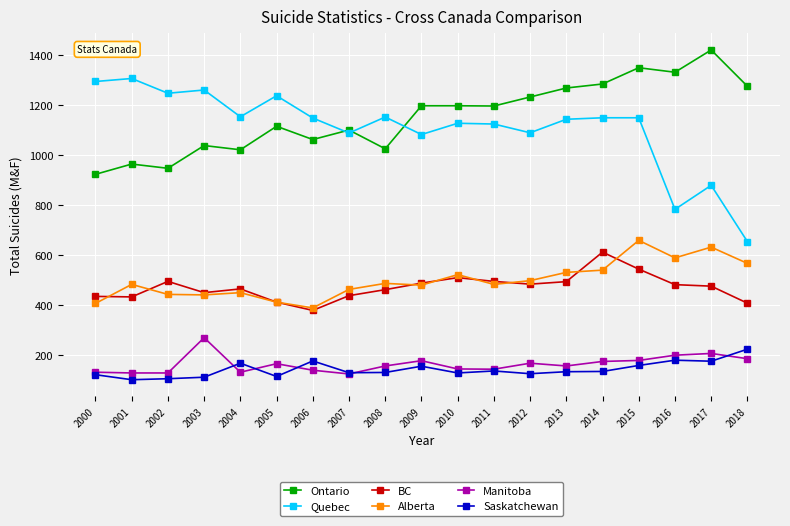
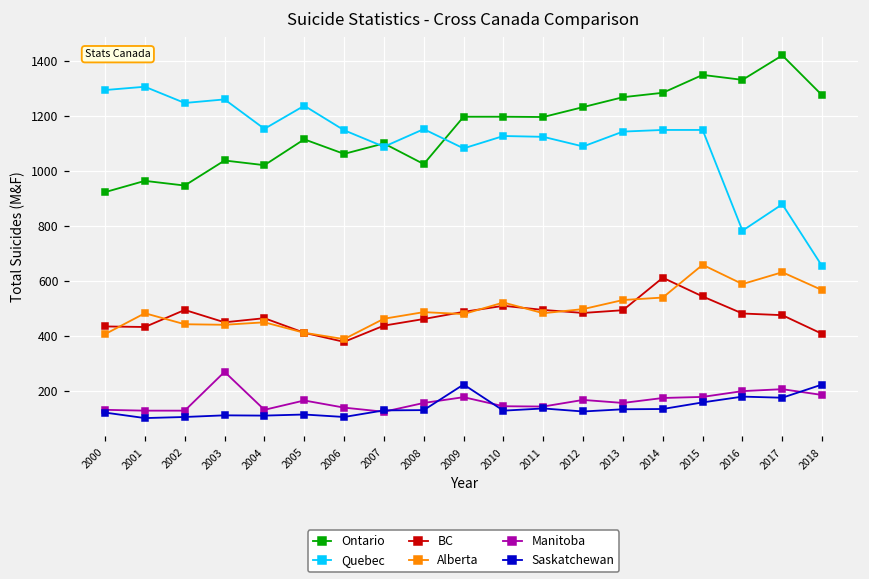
  {
    "Ontario": {
      "2000": 920,
      "2001": 960,
      "2002": 950,
      "2003": 1040,
      "2004": 1020,
      "2005": 1120,
      "2006": 1060,
      "2007": 1100,
      "2008": 1030,
      "2009": 1200,
      "2010": 1200,
      "2011": 1200,
      "2012": 1230,
      "2013": 1270,
      "2014": 1280,
      "2015": 1350,
      "2016": 1330,
      "2017": 1420,
      "2018": 1280
    },
    "Quebec": {
      "2000": 1290,
      "2001": 1310,
      "2002": 1250,
      "2003": 1260,
      "2004": 1150,
      "2005": 1240,
      "2006": 1150,
      "2007": 1090,
      "2008": 1150,
      "2009": 1080,
      "2010": 1130,
      "2011": 1120,
      "2012": 1090,
      "2013": 1140,
      "2014": 1150,
      "2015": 1150,
      "2016": 780,
      "2017": 880,
      "2018": 650
    },
    "BC": {
      "2000": 440,
      "2001": 430,
      "2002": 500,
      "2004": 470,
      "2007": 440,
      "2008": 460,
      "2010": 510,
      "2011": 500,
      "2012": 480,
      "2013": 490,
      "2014": 610,
      "2015": 540,
      "2016": 480,
      "2017": 480,
      "2018": 410
    },
    "Alberta": {
      "2000": 410,
      "2001": 480,
      "2002": 440,
      "2004": 450,
      "2007": 460,
      "2008": 490,
      "2010": 520,
      "2011": 480,
      "2012": 500,
      "2013": 530,
      "2014": 540,
      "2015": 660,
      "2016": 590,
      "2017": 630,
      "2018": 570
    },
    "Manitoba": {
      "2001": 130,
      "2002": 130,
      "2003": 270,
      "2004": 130,
      "2005": 170,
      "2006": 140,
      "2008": 160,
      "2009": 180,
      "2010": 150,
      "2012": 170,
      "2013": 160,
      "2014": 180,
      "2015": 180,
      "2016": 200,
      "2017": 210,
      "2018": 190
    },
    "Saskatchewan": {
      "2001": 100,
      "2002": 110,
      "2003": 110,
-     "2004": 170,
+     "2004": 110,
      "2005": 120,
-     "2006": 180,
+     "2006": 110,
      "2008": 130,
-     "2009": 160,
+     "2009": 220,
      "2010": 130,
      "2012": 130,
      "2013": 130,
      "2014": 140,
      "2015": 160,
      "2016": 180,
      "2017": 180,
      "2018": 220
    }
  }
